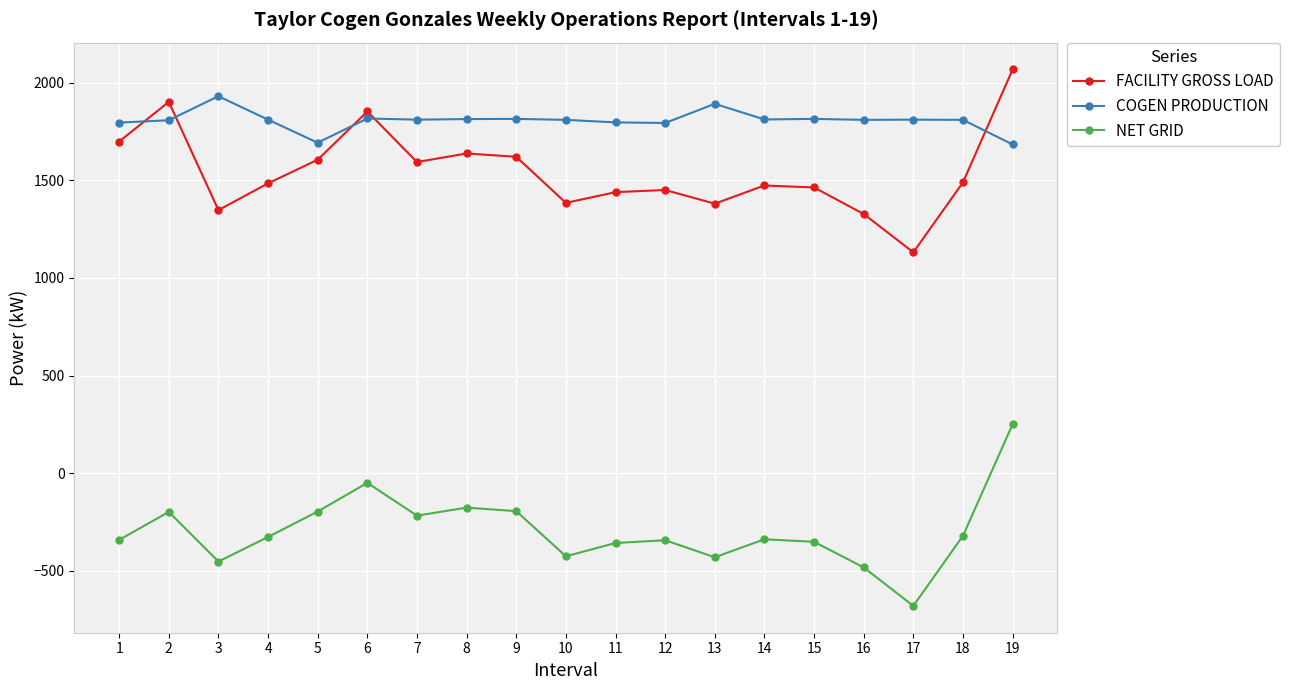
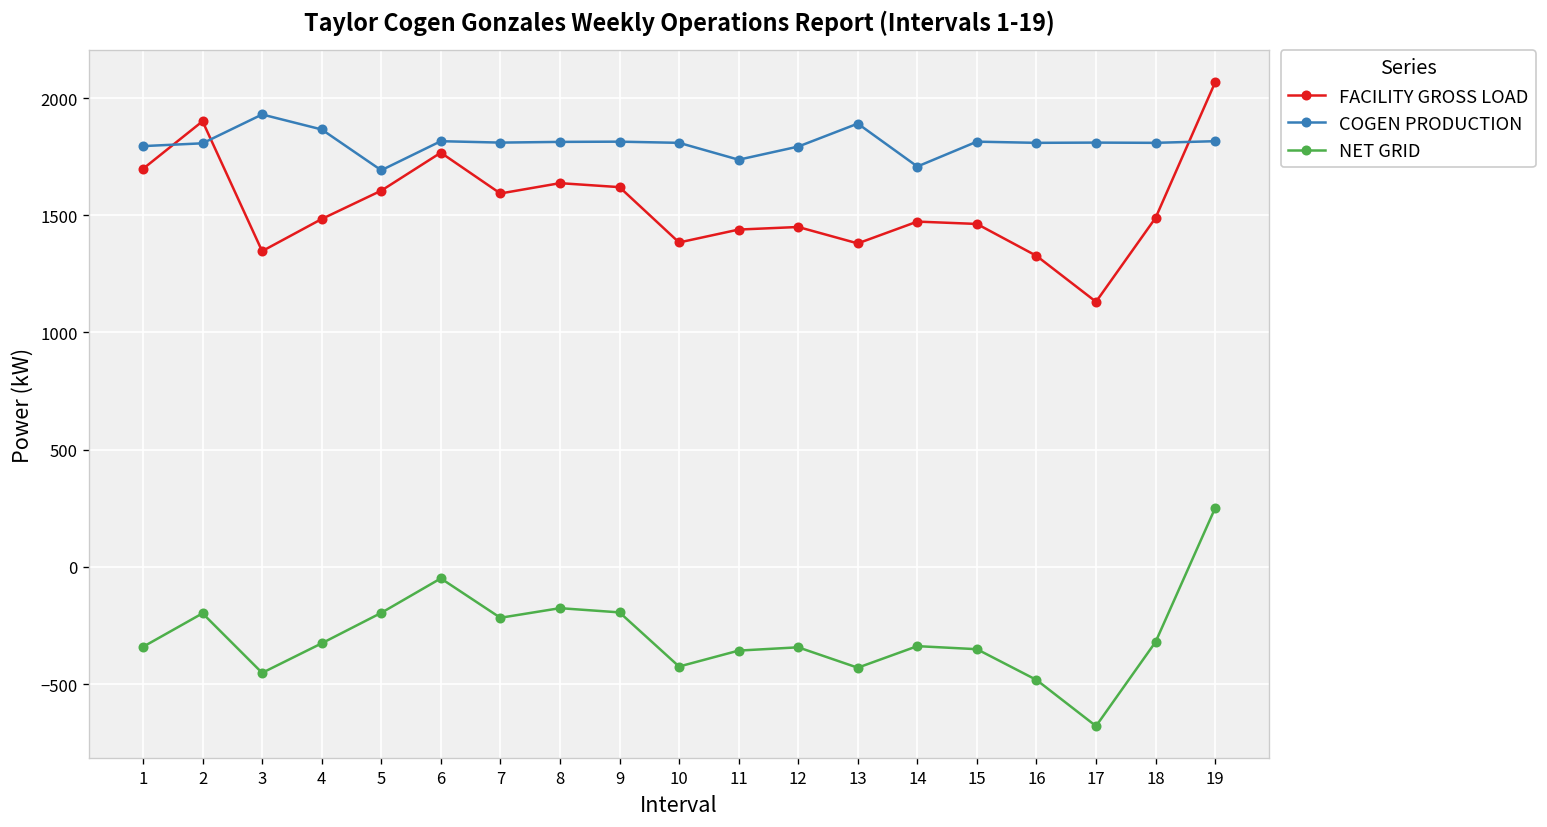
  {
    "FACILITY GROSS LOAD": {
      "1": 1700,
      "2": 1900,
      "3": 1350,
      "4": 1480,
      "5": 1610,
-     "6": 1850,
+     "6": 1770,
      "7": 1590,
      "8": 1640,
      "9": 1620,
      "10": 1380,
      "11": 1440,
      "12": 1450,
      "13": 1380,
      "14": 1470,
      "15": 1460,
      "16": 1330,
      "17": 1130,
      "18": 1490,
      "19": 2070
    },
    "COGEN PRODUCTION": {
      "1": 1800,
      "2": 1810,
      "3": 1930,
-     "4": 1810,
+     "4": 1870,
      "5": 1690,
      "6": 1820,
      "7": 1810,
      "8": 1810,
      "9": 1810,
      "10": 1810,
-     "11": 1800,
+     "11": 1740,
      "12": 1790,
      "13": 1890,
-     "14": 1810,
+     "14": 1710,
      "15": 1810,
      "16": 1810,
      "17": 1810,
      "18": 1810,
-     "19": 1680
+     "19": 1820
    },
    "NET GRID": {
      "1": -340,
      "2": -200,
      "3": -450,
      "4": -330,
      "5": -200,
      "6": -50,
      "7": -220,
      "8": -180,
      "9": -190,
      "10": -430,
      "11": -360,
      "12": -340,
      "13": -430,
      "14": -340,
      "15": -350,
      "16": -480,
      "17": -680,
      "18": -320,
      "19": 250
    }
  }
